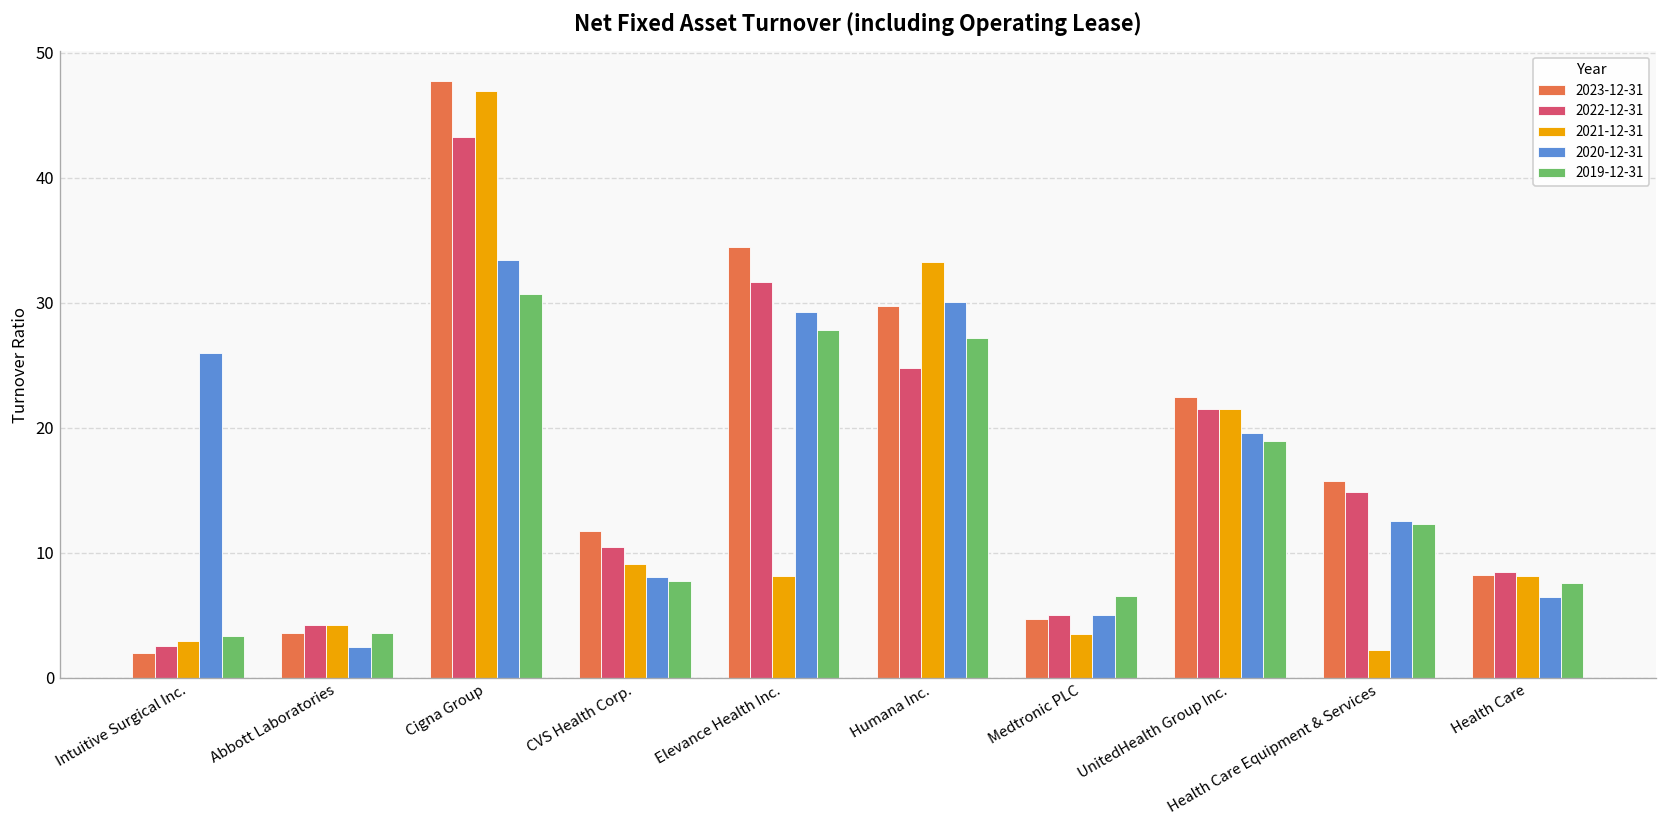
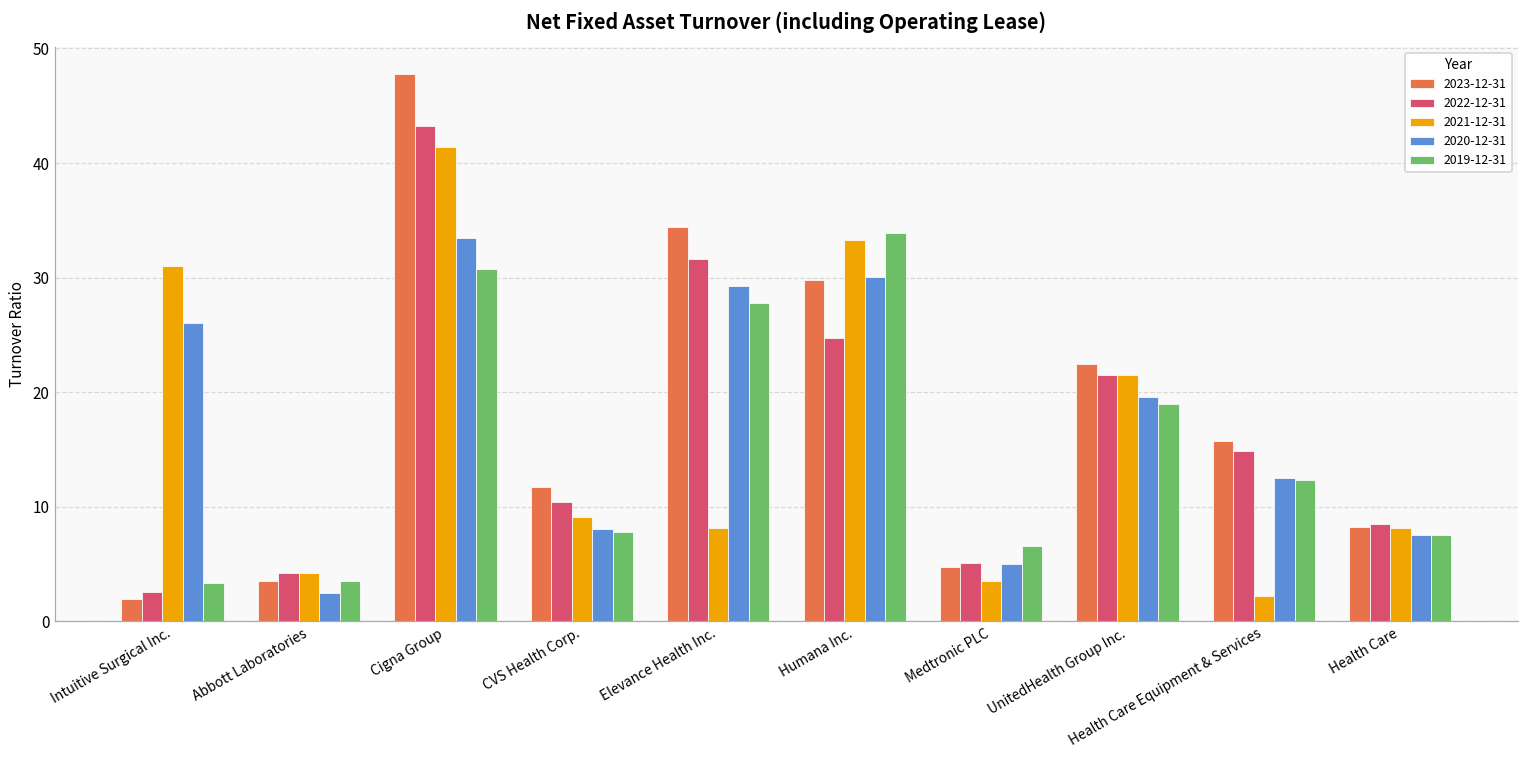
  {
    "2021-12-31": {
-     "Intuitive Surgical Inc.": 2.9,
+     "Intuitive Surgical Inc.": 31.0,
      "Abbott Laboratories": 4.3,
-     "Cigna Group": 47.0,
+     "Cigna Group": 41.4,
      "CVS Health Corp.": 9.1,
      "Elevance Health Inc.": 8.1,
      "Humana Inc.": 33.3,
      "Medtronic PLC": 3.5,
      "UnitedHealth Group Inc.": 21.5,
      "Health Care Equipment & Services": 2.2,
      "Health Care": 8.2
    },
    "2020-12-31": {
      "Intuitive Surgical Inc.": 26.0,
      "Abbott Laboratories": 2.5,
      "Cigna Group": 33.5,
      "CVS Health Corp.": 8.0,
      "Elevance Health Inc.": 29.3,
      "Humana Inc.": 30.1,
      "Medtronic PLC": 5.0,
      "UnitedHealth Group Inc.": 19.6,
      "Health Care Equipment & Services": 12.5,
-     "Health Care": 6.5
+     "Health Care": 7.5
    },
    "2019-12-31": {
      "Intuitive Surgical Inc.": 3.3,
      "Abbott Laboratories": 3.6,
      "Cigna Group": 30.7,
      "CVS Health Corp.": 7.8,
      "Elevance Health Inc.": 27.8,
-     "Humana Inc.": 27.2,
+     "Humana Inc.": 33.9,
      "Medtronic PLC": 6.5,
      "UnitedHealth Group Inc.": 19.0,
      "Health Care Equipment & Services": 12.3,
      "Health Care": 7.6
    }
  }
